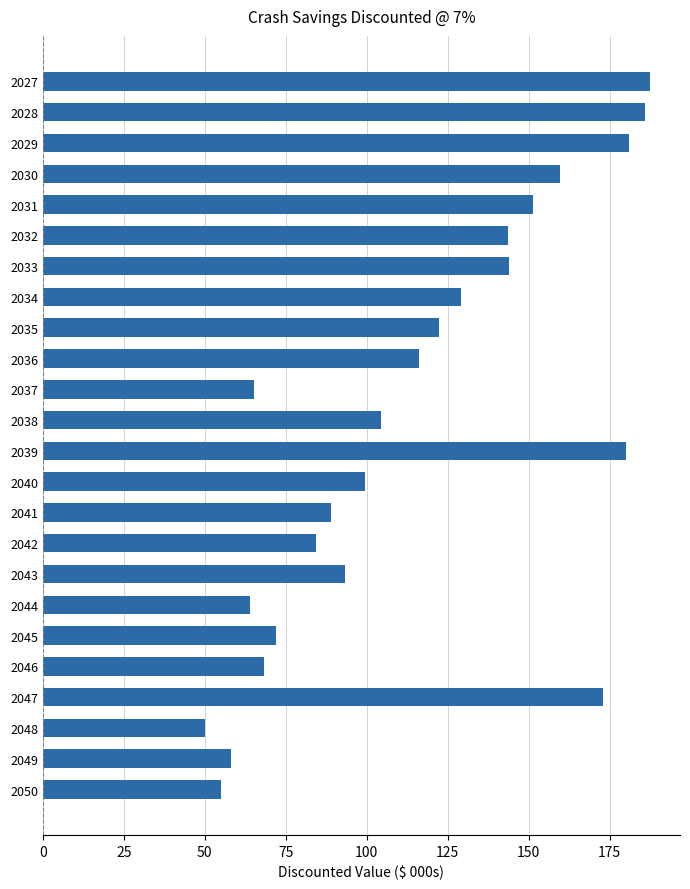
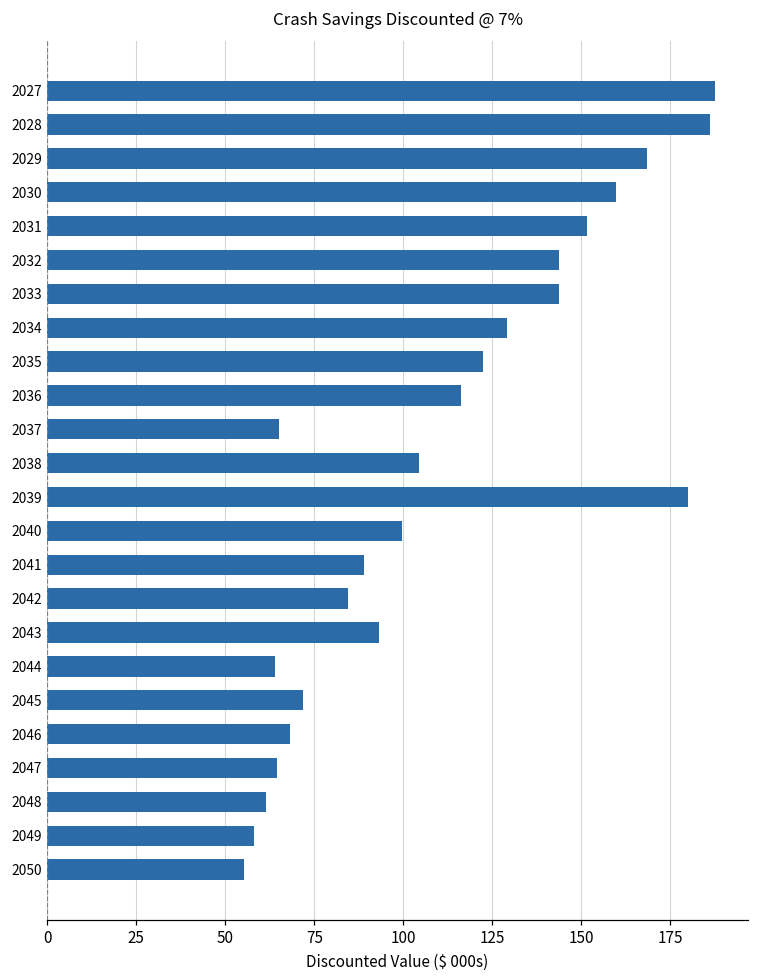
  {
    "2027": 187,
    "2028": 186,
-   "2029": 181,
+   "2029": 168,
    "2030": 160,
    "2031": 151,
    "2032": 144,
    "2033": 144,
    "2034": 129,
    "2035": 122,
    "2036": 116,
    "2037": 65,
    "2038": 104,
    "2039": 180,
    "2040": 100,
    "2041": 89,
    "2042": 84,
    "2043": 93,
    "2044": 64,
    "2045": 72,
    "2046": 68,
-   "2047": 173,
-   "2048": 50,
+   "2047": 65,
+   "2048": 61,
    "2049": 58,
    "2050": 55
  }
